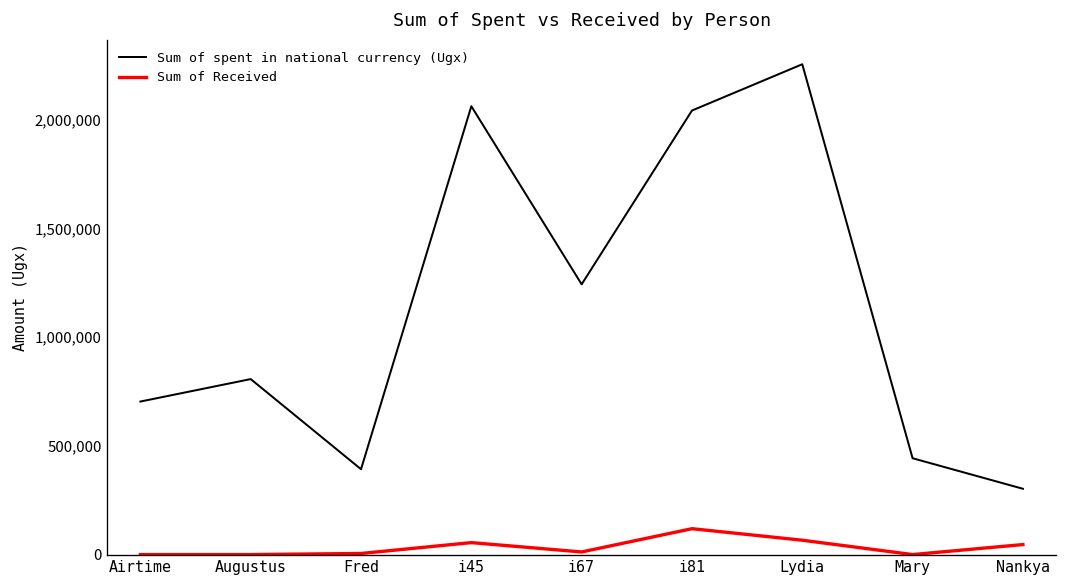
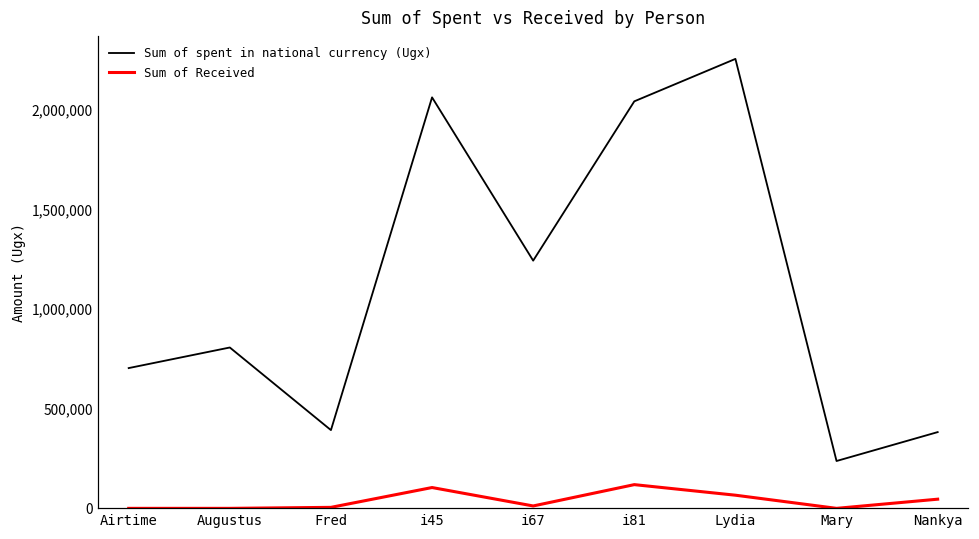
  {
    "Sum of spent in national currency (Ugx)": {
      "Airtime": "700,000",
      "Augustus": "810,000",
      "Fred": "390,000",
      "i45": "2,060,000",
      "i67": "1,240,000",
      "i81": "2,040,000",
      "Lydia": "2,250,000",
-     "Mary": "440,000",
-     "Nankya": "300,000"
+     "Mary": "240,000",
+     "Nankya": "380,000"
    },
    "Sum of Received": {
      "Airtime": "0",
      "Augustus": "0",
      "Fred": "10,000",
-     "i45": "60,000",
+     "i45": "100,000",
      "i67": "10,000",
      "i81": "120,000",
      "Lydia": "70,000",
      "Mary": "0",
      "Nankya": "50,000"
    }
  }
